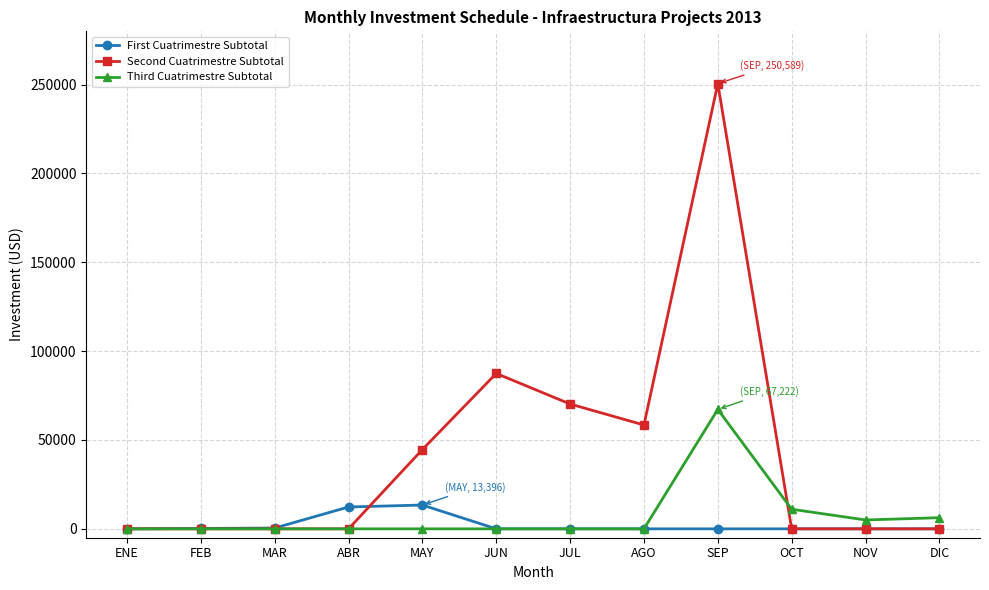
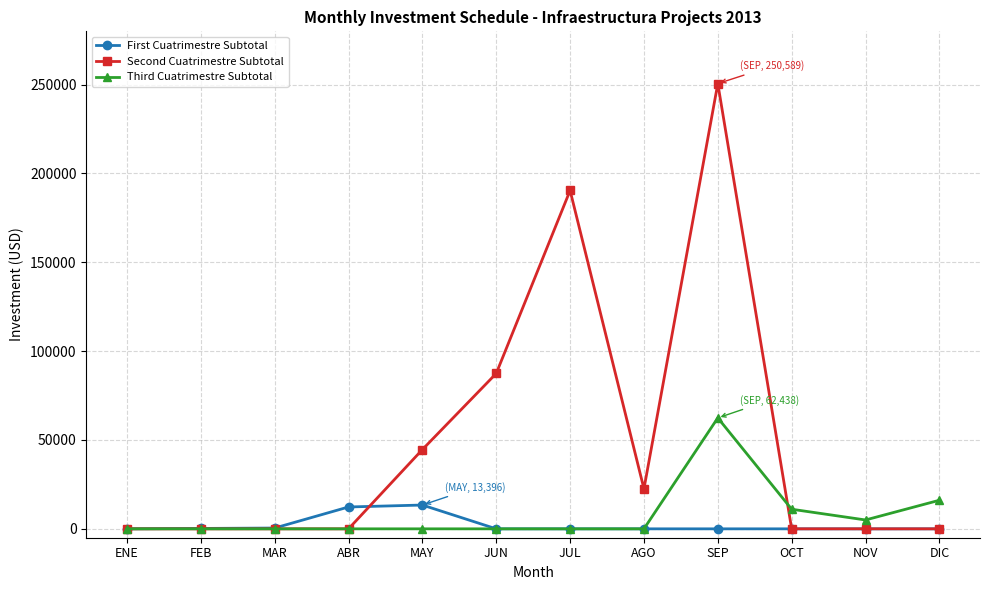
  {
    "First Cuatrimestre Subtotal": {
      "MAY": "13,396"
    },
    "Second Cuatrimestre Subtotal": {
      "MAY": "45000",
      "JUN": "87000",
-     "JUL": "70000",
-     "AGO": "58000"
+     "JUL": "190000",
+     "AGO": "23000"
    },
    "Third Cuatrimestre Subtotal": {
-     "SEP": "67,222",
-     "DIC": "6000"
+     "SEP": "62,438",
+     "DIC": "16000"
    }
  }
